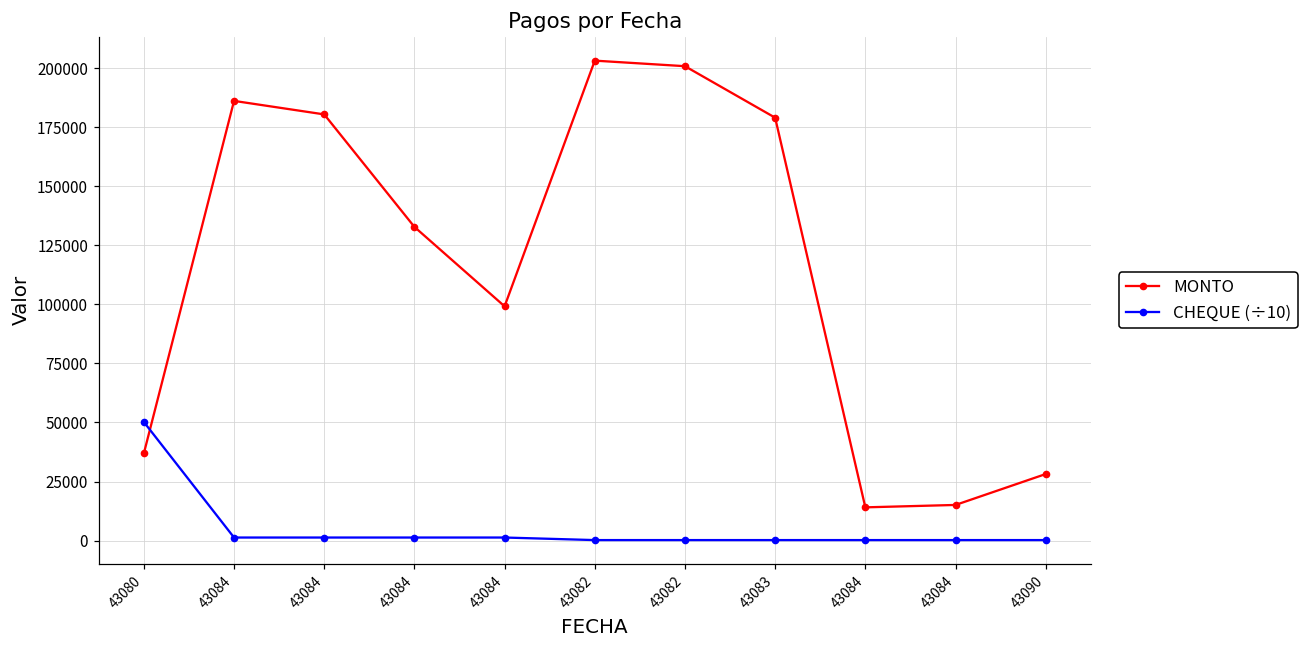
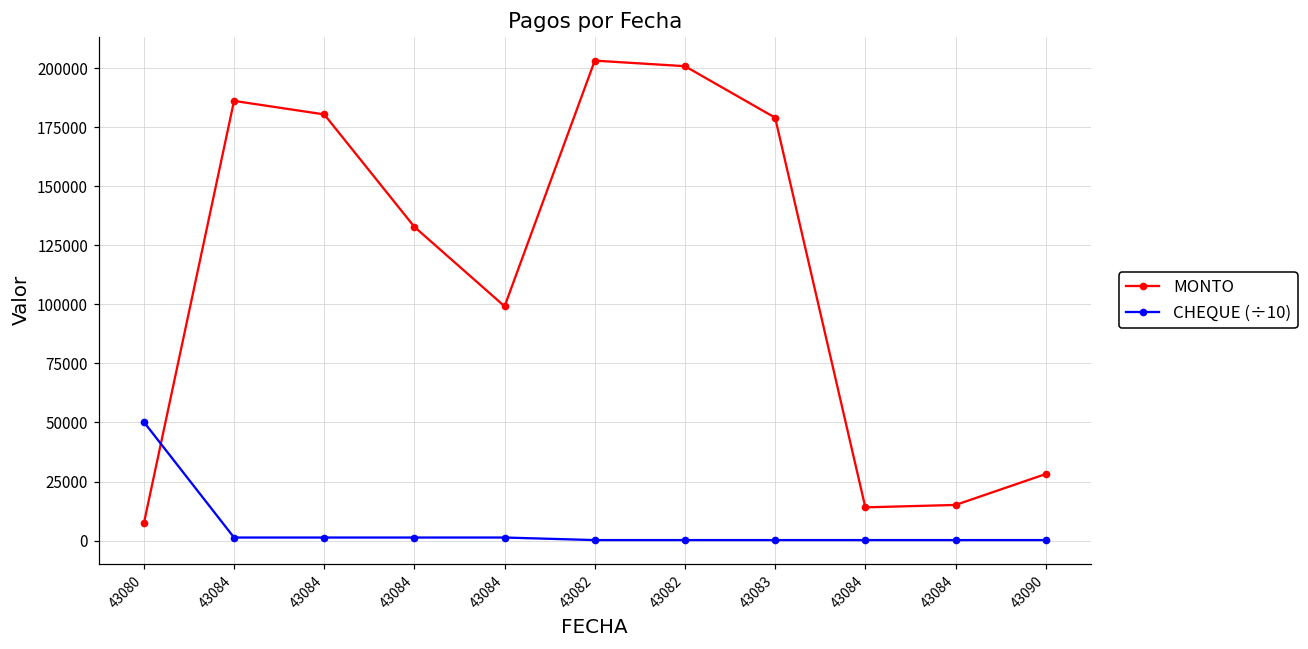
  {
    "MONTO": {
-     "43080": 37000,
+     "43080": 7000,
      "43083": 179000,
      "43090": 28000
    },
    "CHEQUE (÷10)": {
      "43080": 50000,
      "43083": 0,
      "43090": 0
    }
  }
